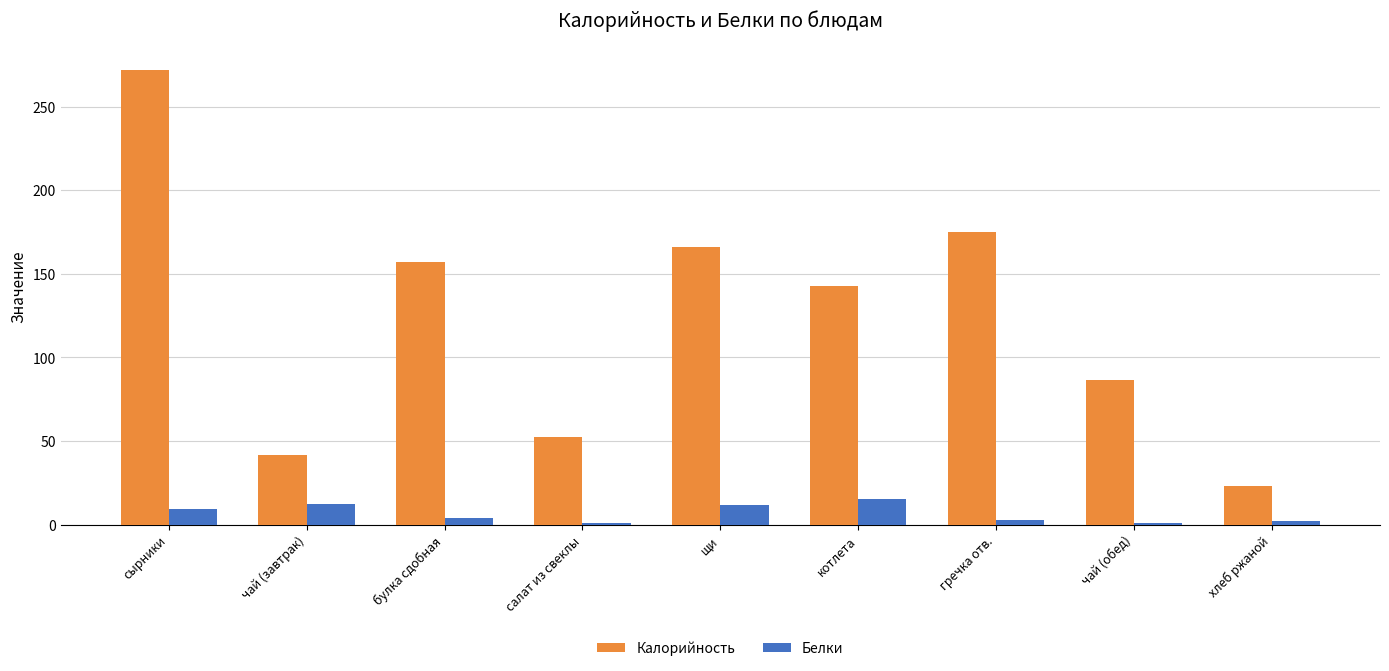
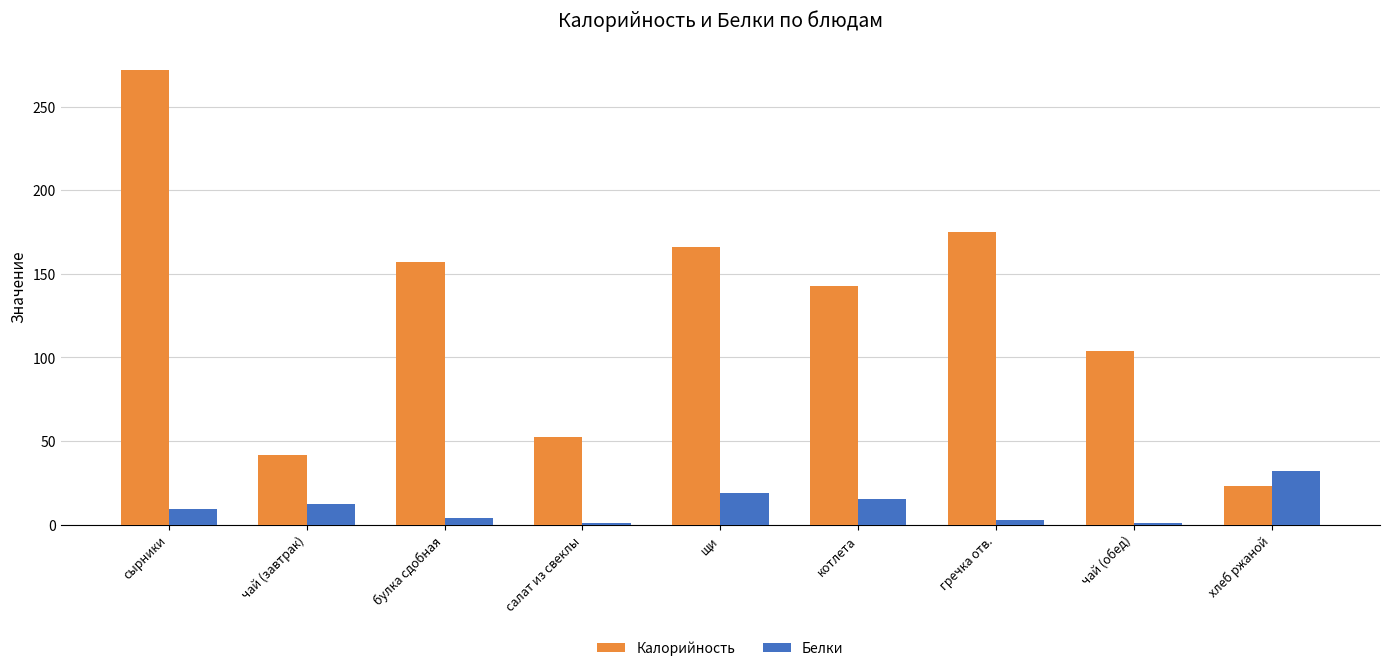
  {
    "Калорийность": {
      "сырники": 272,
      "чай (завтрак)": 42,
      "булка сдобная": 157,
      "салат из свеклы": 52,
      "щи": 166,
      "котлета": 143,
      "гречка отв.": 175,
-     "чай (обед)": 87,
+     "чай (обед)": 104,
      "хлеб ржаной": 23
    },
    "Белки": {
      "сырники": 9,
      "чай (завтрак)": 12,
      "булка сдобная": 4,
-     "щи": 12,
+     "щи": 19,
      "котлета": 15,
      "гречка отв.": 3,
-     "хлеб ржаной": 2
+     "хлеб ржаной": 32
    }
  }
